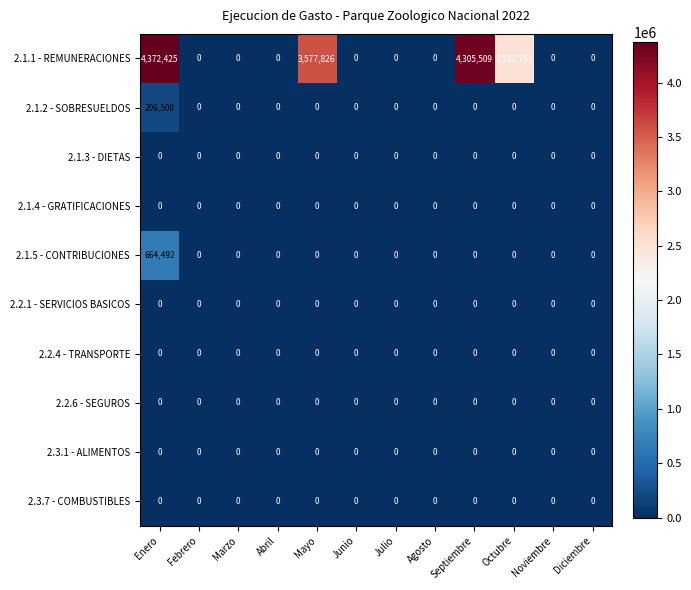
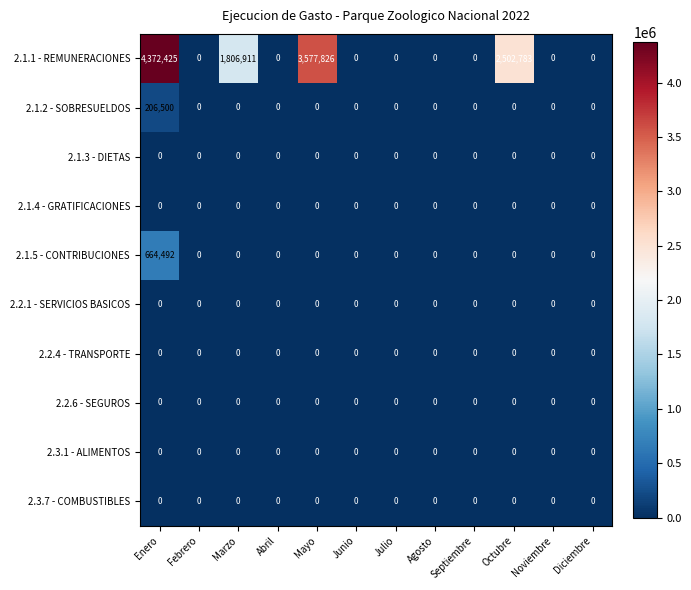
  {
    "2.1.1 - REMUNERACIONES": {
      "Enero": "4,372,425",
      "Febrero": "0",
-     "Marzo": "0",
+     "Marzo": "1,806,911",
      "Abril": "0",
      "Mayo": "3,577,826",
      "Junio": "0",
      "Julio": "0",
      "Agosto": "0",
-     "Septiembre": "4,305,509",
+     "Septiembre": "0",
      "Noviembre": "0",
      "Diciembre": "0"
    },
    "2.1.2 - SOBRESUELDOS": {
      "Enero": "206,500",
      "Febrero": "0",
      "Marzo": "0",
      "Abril": "0",
      "Mayo": "0",
      "Junio": "0",
      "Julio": "0",
      "Agosto": "0",
      "Septiembre": "0",
      "Octubre": "0",
      "Noviembre": "0",
      "Diciembre": "0"
    },
    "2.1.3 - DIETAS": {
      "Enero": "0",
      "Febrero": "0",
      "Marzo": "0",
      "Abril": "0",
      "Mayo": "0",
      "Junio": "0",
      "Julio": "0",
      "Agosto": "0",
      "Septiembre": "0",
      "Octubre": "0",
      "Noviembre": "0",
      "Diciembre": "0"
    },
    "2.1.4 - GRATIFICACIONES": {
      "Enero": "0",
      "Febrero": "0",
      "Marzo": "0",
      "Abril": "0",
      "Mayo": "0",
      "Junio": "0",
      "Julio": "0",
      "Agosto": "0",
      "Septiembre": "0",
      "Octubre": "0",
      "Noviembre": "0",
      "Diciembre": "0"
    },
    "2.1.5 - CONTRIBUCIONES": {
      "Enero": "664,492",
      "Febrero": "0",
      "Marzo": "0",
      "Abril": "0",
      "Mayo": "0",
      "Junio": "0",
      "Julio": "0",
      "Agosto": "0",
      "Septiembre": "0",
      "Octubre": "0",
      "Noviembre": "0",
      "Diciembre": "0"
    },
    "2.2.1 - SERVICIOS BASICOS": {
      "Enero": "0",
      "Febrero": "0",
      "Marzo": "0",
      "Abril": "0",
      "Mayo": "0",
      "Junio": "0",
      "Julio": "0",
      "Agosto": "0",
      "Septiembre": "0",
      "Octubre": "0",
      "Noviembre": "0",
      "Diciembre": "0"
    },
    "2.2.4 - TRANSPORTE": {
      "Enero": "0",
      "Febrero": "0",
      "Marzo": "0",
      "Abril": "0",
      "Mayo": "0",
      "Junio": "0",
      "Julio": "0",
      "Agosto": "0",
      "Septiembre": "0",
      "Octubre": "0",
      "Noviembre": "0",
      "Diciembre": "0"
    },
    "2.2.6 - SEGUROS": {
      "Enero": "0",
      "Febrero": "0",
      "Marzo": "0",
      "Abril": "0",
      "Mayo": "0",
      "Junio": "0",
      "Julio": "0",
      "Agosto": "0",
      "Septiembre": "0",
      "Octubre": "0",
      "Noviembre": "0",
      "Diciembre": "0"
    },
    "2.3.1 - ALIMENTOS": {
      "Enero": "0",
      "Febrero": "0",
      "Marzo": "0",
      "Abril": "0",
      "Mayo": "0",
      "Junio": "0",
      "Julio": "0",
      "Agosto": "0",
      "Septiembre": "0",
      "Octubre": "0",
      "Noviembre": "0",
      "Diciembre": "0"
    },
    "2.3.7 - COMBUSTIBLES": {
      "Enero": "0",
      "Febrero": "0",
      "Marzo": "0",
      "Abril": "0",
      "Mayo": "0",
      "Junio": "0",
      "Julio": "0",
      "Agosto": "0",
      "Septiembre": "0",
      "Octubre": "0",
      "Noviembre": "0",
      "Diciembre": "0"
    }
  }
